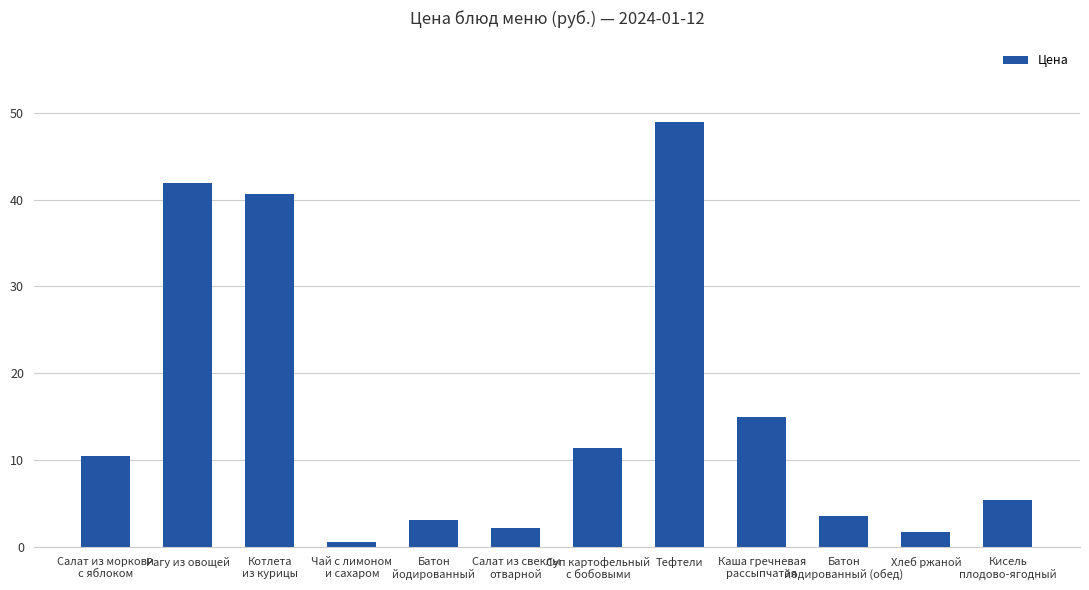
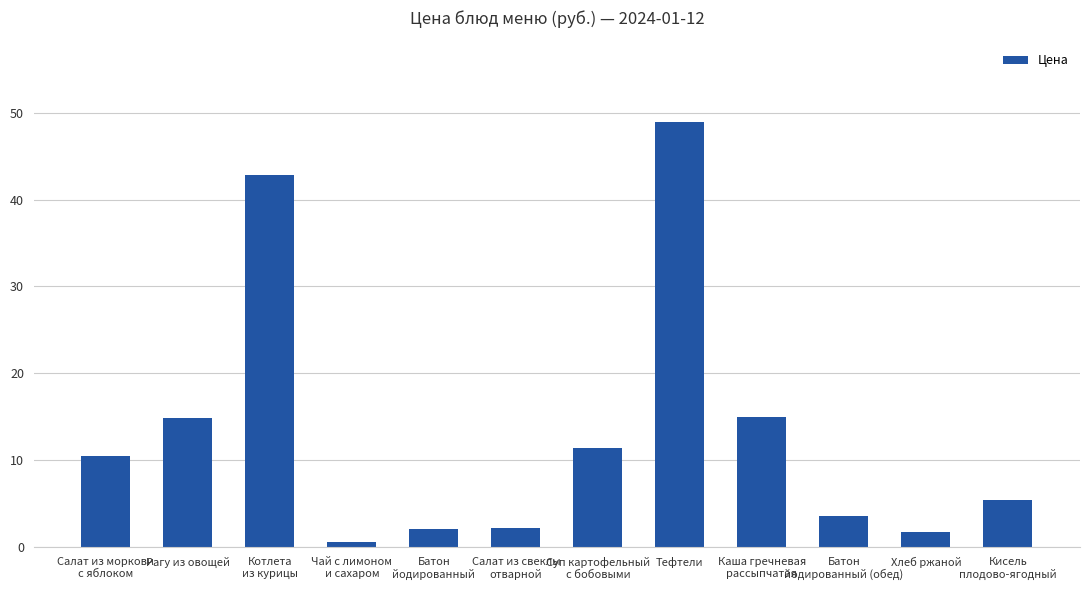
  {
    "Салат из моркови с яблоком": 11,
-   "Рагу из овощей": 42,
-   "Котлета из курицы": 41,
+   "Рагу из овощей": 15,
+   "Котлета из курицы": 43,
    "Чай с лимоном и сахаром": 1,
-   "Батон йодированный": 3,
+   "Батон йодированный": 2,
    "Суп картофельный с бобовыми": 11,
    "Тефтели": 49,
    "Кисель плодово-ягодный": 5
  }
